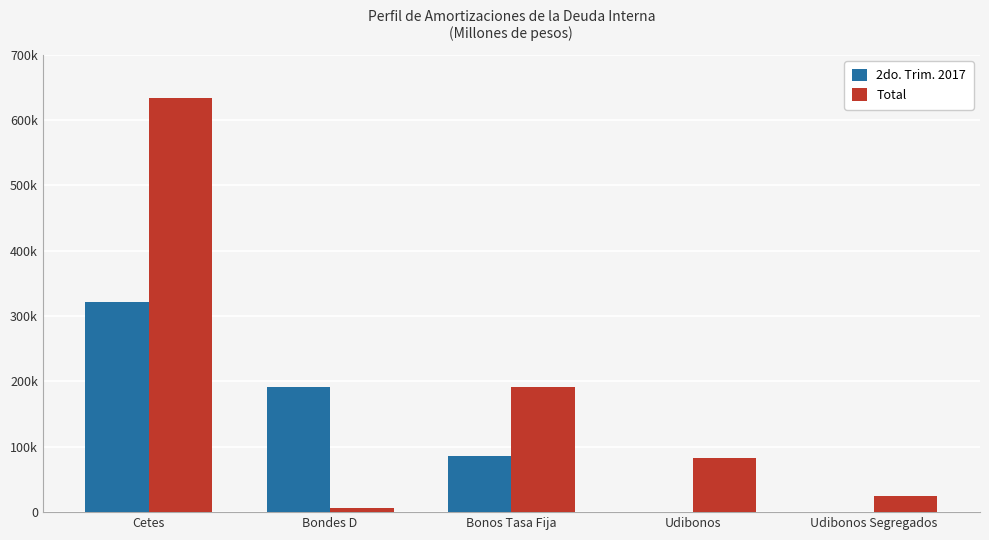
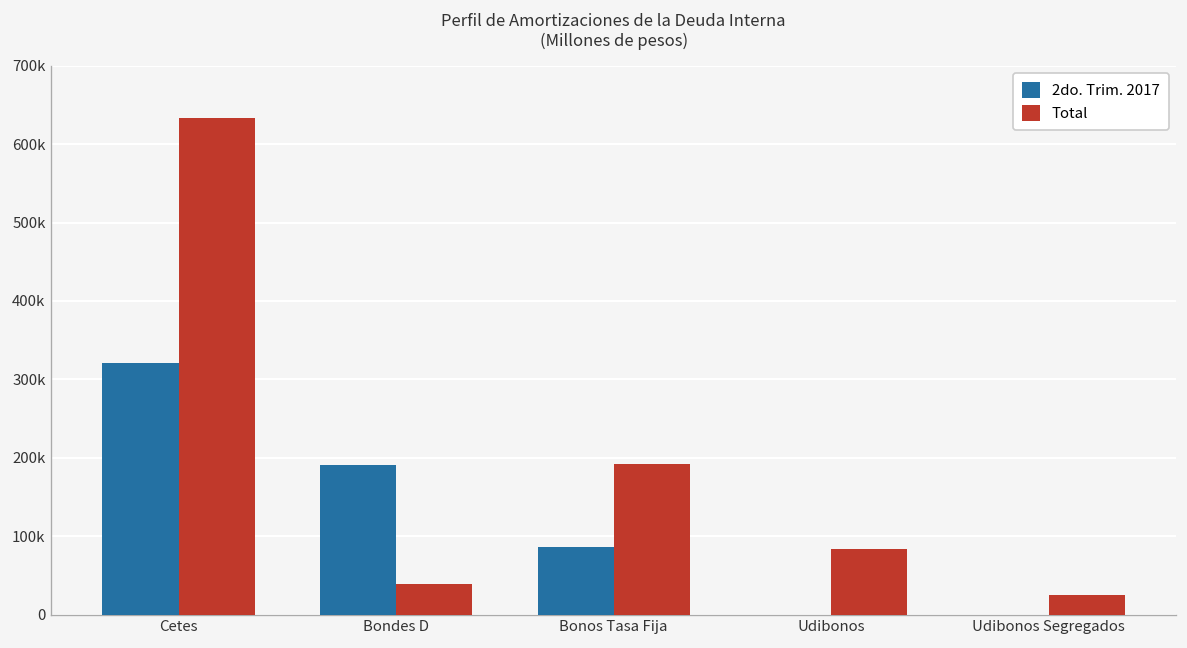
  {
    "2do. Trim. 2017": {
      "Cetes": 320000,
      "Bondes D": 190000,
      "Bonos Tasa Fija": 90000,
      "Udibonos": 0
    },
    "Total": {
      "Cetes": 630000,
-     "Bondes D": 10000,
+     "Bondes D": 40000,
      "Bonos Tasa Fija": 190000,
      "Udibonos": 80000,
      "Udibonos Segregados": 20000
    }
  }
